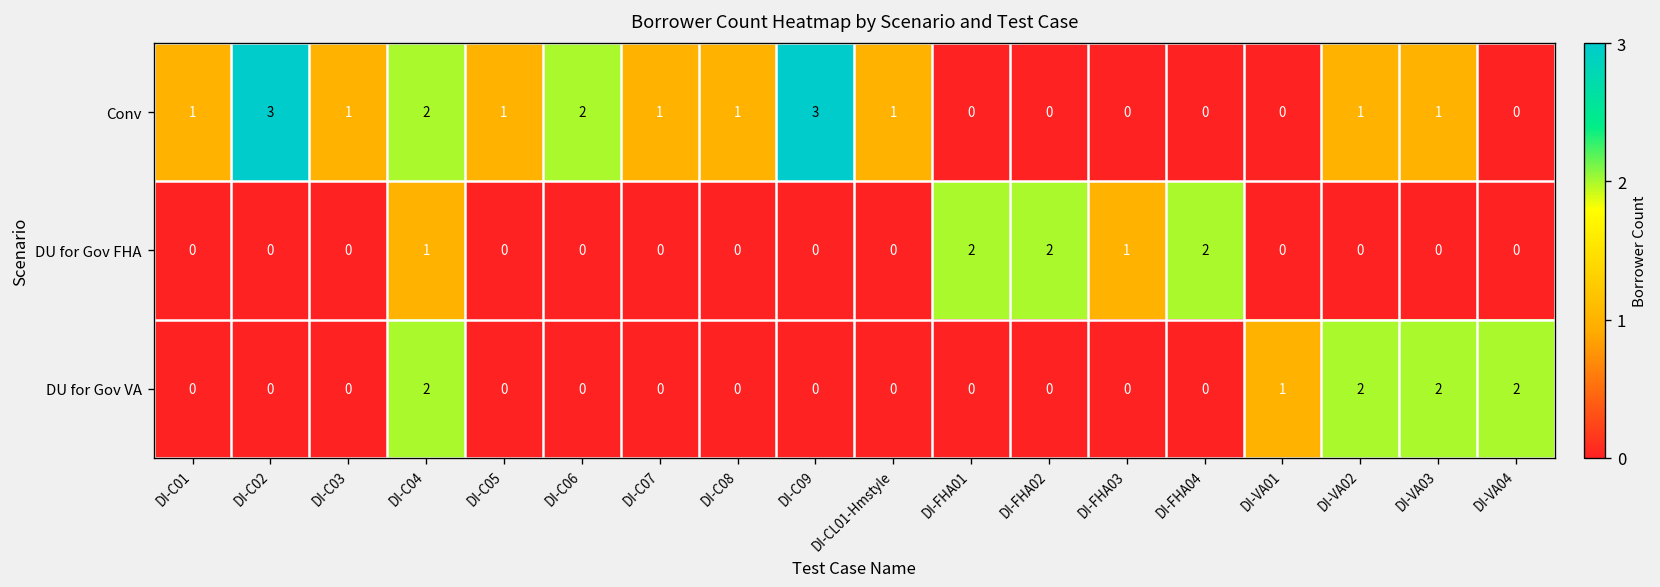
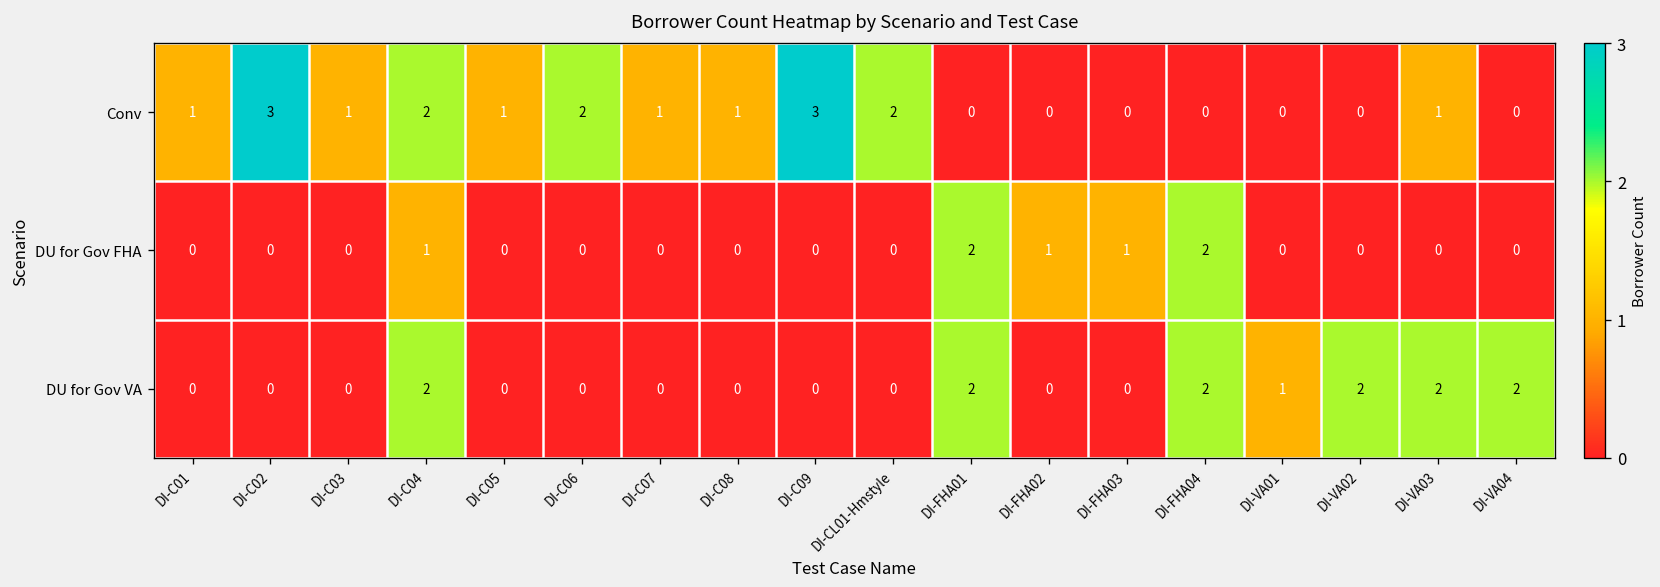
  {
    "Conv": {
      "DI-C01": 1,
      "DI-C02": 3,
      "DI-C03": 1,
      "DI-C04": 2,
      "DI-C05": 1,
      "DI-C06": 2,
      "DI-C07": 1,
      "DI-C08": 1,
      "DI-C09": 3,
-     "DI-CL01-Hmstyle": 1,
+     "DI-CL01-Hmstyle": 2,
      "DI-FHA01": 0,
      "DI-FHA02": 0,
      "DI-FHA03": 0,
      "DI-FHA04": 0,
      "DI-VA01": 0,
-     "DI-VA02": 1,
+     "DI-VA02": 0,
      "DI-VA03": 1,
      "DI-VA04": 0
    },
    "DU for Gov FHA": {
      "DI-C01": 0,
      "DI-C02": 0,
      "DI-C03": 0,
      "DI-C04": 1,
      "DI-C05": 0,
      "DI-C06": 0,
      "DI-C07": 0,
      "DI-C08": 0,
      "DI-C09": 0,
      "DI-CL01-Hmstyle": 0,
      "DI-FHA01": 2,
-     "DI-FHA02": 2,
+     "DI-FHA02": 1,
      "DI-FHA03": 1,
      "DI-FHA04": 2,
      "DI-VA01": 0,
      "DI-VA02": 0,
      "DI-VA03": 0,
      "DI-VA04": 0
    },
    "DU for Gov VA": {
      "DI-C01": 0,
      "DI-C02": 0,
      "DI-C03": 0,
      "DI-C04": 2,
      "DI-C05": 0,
      "DI-C06": 0,
      "DI-C07": 0,
      "DI-C08": 0,
      "DI-C09": 0,
      "DI-CL01-Hmstyle": 0,
-     "DI-FHA01": 0,
+     "DI-FHA01": 2,
      "DI-FHA02": 0,
      "DI-FHA03": 0,
-     "DI-FHA04": 0,
+     "DI-FHA04": 2,
      "DI-VA01": 1,
      "DI-VA02": 2,
      "DI-VA03": 2,
      "DI-VA04": 2
    }
  }
